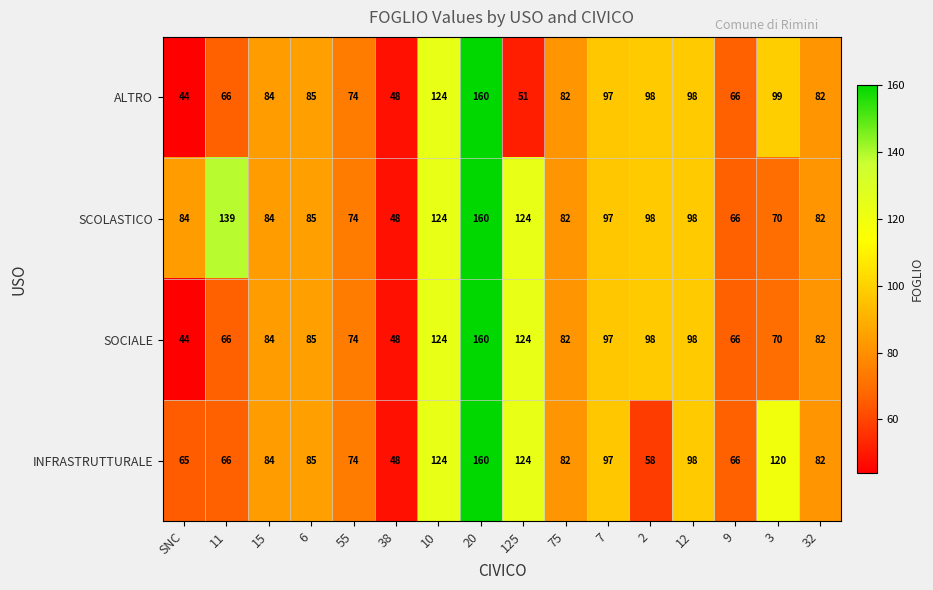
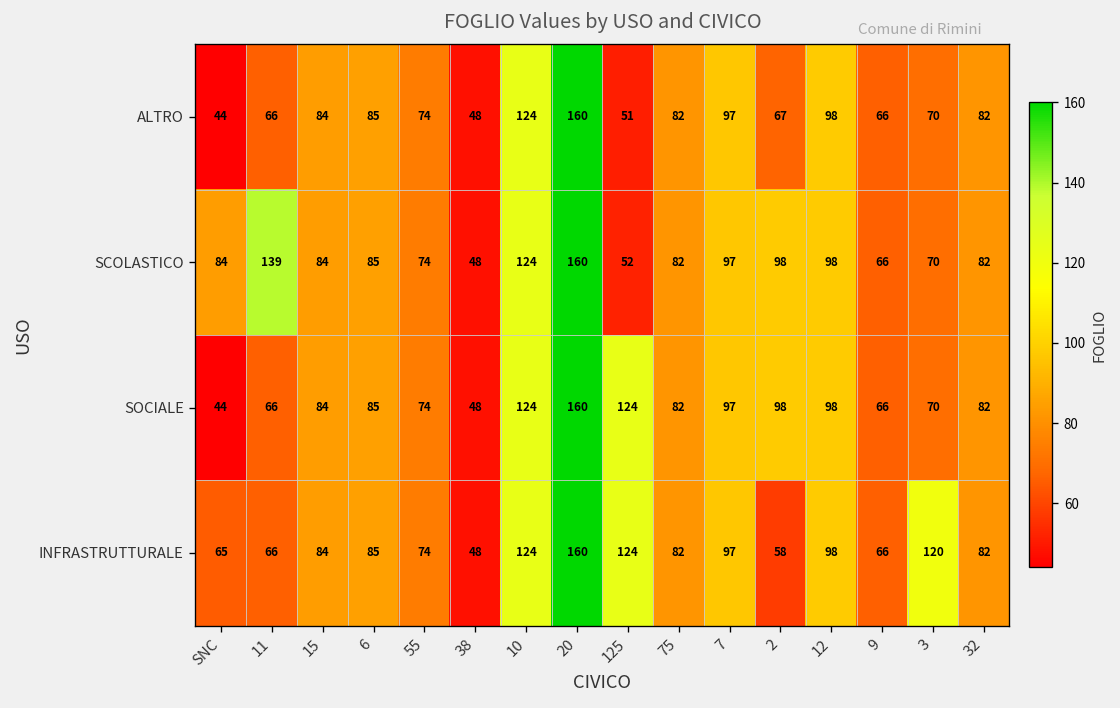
  {
    "ALTRO": {
      "SNC": 44,
      "11": 66,
      "15": 84,
      "6": 85,
      "55": 74,
      "38": 48,
      "10": 124,
      "20": 160,
      "125": 51,
      "75": 82,
      "7": 97,
-     "2": 98,
+     "2": 67,
      "12": 98,
      "9": 66,
-     "3": 99,
+     "3": 70,
      "32": 82
    },
    "SCOLASTICO": {
      "SNC": 84,
      "11": 139,
      "15": 84,
      "6": 85,
      "55": 74,
      "38": 48,
      "10": 124,
      "20": 160,
-     "125": 124,
+     "125": 52,
      "75": 82,
      "7": 97,
      "2": 98,
      "12": 98,
      "9": 66,
      "3": 70,
      "32": 82
    },
    "SOCIALE": {
      "SNC": 44,
      "11": 66,
      "15": 84,
      "6": 85,
      "55": 74,
      "38": 48,
      "10": 124,
      "20": 160,
      "125": 124,
      "75": 82,
      "7": 97,
      "2": 98,
      "12": 98,
      "9": 66,
      "3": 70,
      "32": 82
    },
    "INFRASTRUTTURALE": {
      "SNC": 65,
      "11": 66,
      "15": 84,
      "6": 85,
      "55": 74,
      "38": 48,
      "10": 124,
      "20": 160,
      "125": 124,
      "75": 82,
      "7": 97,
      "2": 58,
      "12": 98,
      "9": 66,
      "3": 120,
      "32": 82
    }
  }
